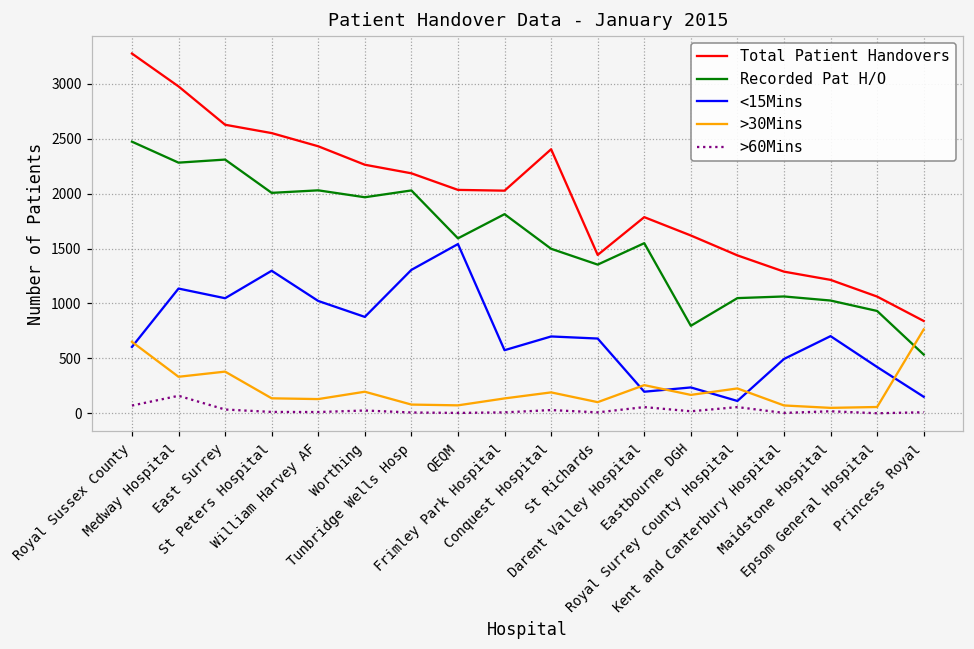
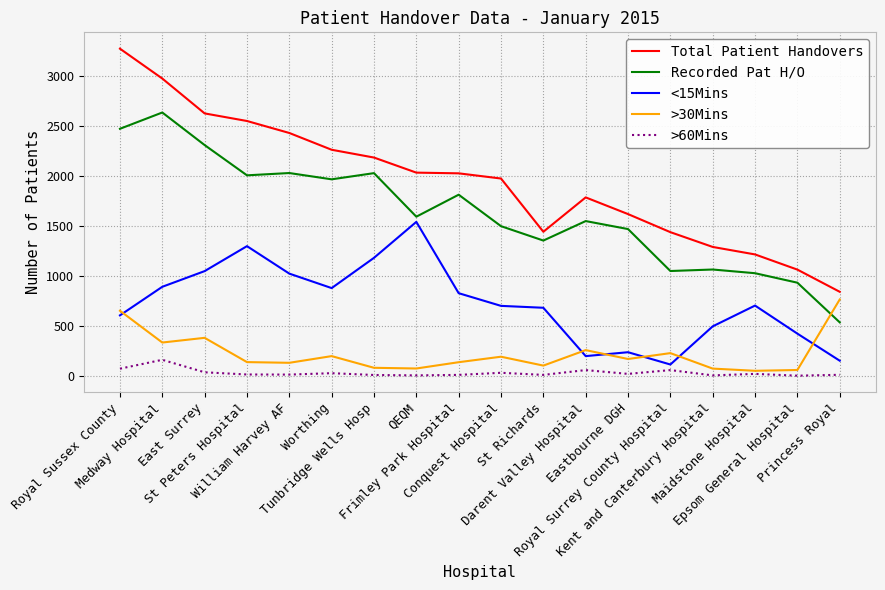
  {
    "Total Patient Handovers": {
      "Royal Sussex County": 3300,
      "Medway Hospital": 3000,
      "East Surrey": 2600,
      "St Peters Hospital": 2600,
      "William Harvey AF": 2400,
      "Worthing": 2300,
      "Tunbridge Wells Hosp": 2200,
      "QEQM": 2000,
      "Frimley Park Hospital": 2000,
-     "Conquest Hospital": 2400,
+     "Conquest Hospital": 2000,
      "St Richards": 1400,
      "Darent Valley Hospital": 1800,
      "Eastbourne DGH": 1600,
      "Royal Surrey County Hospital": 1400,
      "Kent and Canterbury Hospital": 1300,
      "Maidstone Hospital": 1200,
      "Epsom General Hospital": 1100,
      "Princess Royal": 800
    },
    "Recorded Pat H/O": {
      "Royal Sussex County": 2500,
-     "Medway Hospital": 2300,
+     "Medway Hospital": 2600,
      "East Surrey": 2300,
      "St Peters Hospital": 2000,
      "William Harvey AF": 2000,
      "Worthing": 2000,
      "Tunbridge Wells Hosp": 2000,
      "QEQM": 1600,
      "Frimley Park Hospital": 1800,
      "Conquest Hospital": 1500,
      "St Richards": 1400,
      "Darent Valley Hospital": 1500,
-     "Eastbourne DGH": 800,
+     "Eastbourne DGH": 1500,
      "Royal Surrey County Hospital": 1000,
      "Kent and Canterbury Hospital": 1100,
      "Maidstone Hospital": 1000,
      "Epsom General Hospital": 900,
      "Princess Royal": 500
    },
    "<15Mins": {
      "Royal Sussex County": 600,
-     "Medway Hospital": 1100,
+     "Medway Hospital": 900,
      "East Surrey": 1000,
      "St Peters Hospital": 1300,
      "William Harvey AF": 1000,
      "Worthing": 900,
-     "Tunbridge Wells Hosp": 1300,
+     "Tunbridge Wells Hosp": 1200,
      "QEQM": 1500,
-     "Frimley Park Hospital": 600,
+     "Frimley Park Hospital": 800,
      "Conquest Hospital": 700,
      "St Richards": 700,
      "Darent Valley Hospital": 200,
      "Eastbourne DGH": 200,
      "Royal Surrey County Hospital": 100,
      "Kent and Canterbury Hospital": 500,
      "Maidstone Hospital": 700,
      "Epsom General Hospital": 400,
      "Princess Royal": 200
    },
    ">30Mins": {
      "Royal Sussex County": 700,
      "Medway Hospital": 300,
      "East Surrey": 400,
      "St Peters Hospital": 100,
      "William Harvey AF": 100,
      "Worthing": 200,
      "Tunbridge Wells Hosp": 100,
      "QEQM": 100,
      "Frimley Park Hospital": 100,
      "Conquest Hospital": 200,
      "St Richards": 100,
      "Darent Valley Hospital": 300,
      "Eastbourne DGH": 200,
      "Royal Surrey County Hospital": 200,
      "Kent and Canterbury Hospital": 100,
      "Maidstone Hospital": 100,
      "Epsom General Hospital": 100,
      "Princess Royal": 800
    },
    ">60Mins": {
      "Royal Sussex County": 100,
      "Medway Hospital": 200,
      "East Surrey": 0,
      "St Peters Hospital": 0,
      "William Harvey AF": 0,
      "Worthing": 0,
      "Tunbridge Wells Hosp": 0,
      "QEQM": 0,
      "Frimley Park Hospital": 0,
      "Conquest Hospital": 0,
      "St Richards": 0,
      "Darent Valley Hospital": 100,
      "Eastbourne DGH": 0,
      "Royal Surrey County Hospital": 100,
      "Kent and Canterbury Hospital": 0,
      "Maidstone Hospital": 0,
      "Epsom General Hospital": 0,
      "Princess Royal": 0
    }
  }
